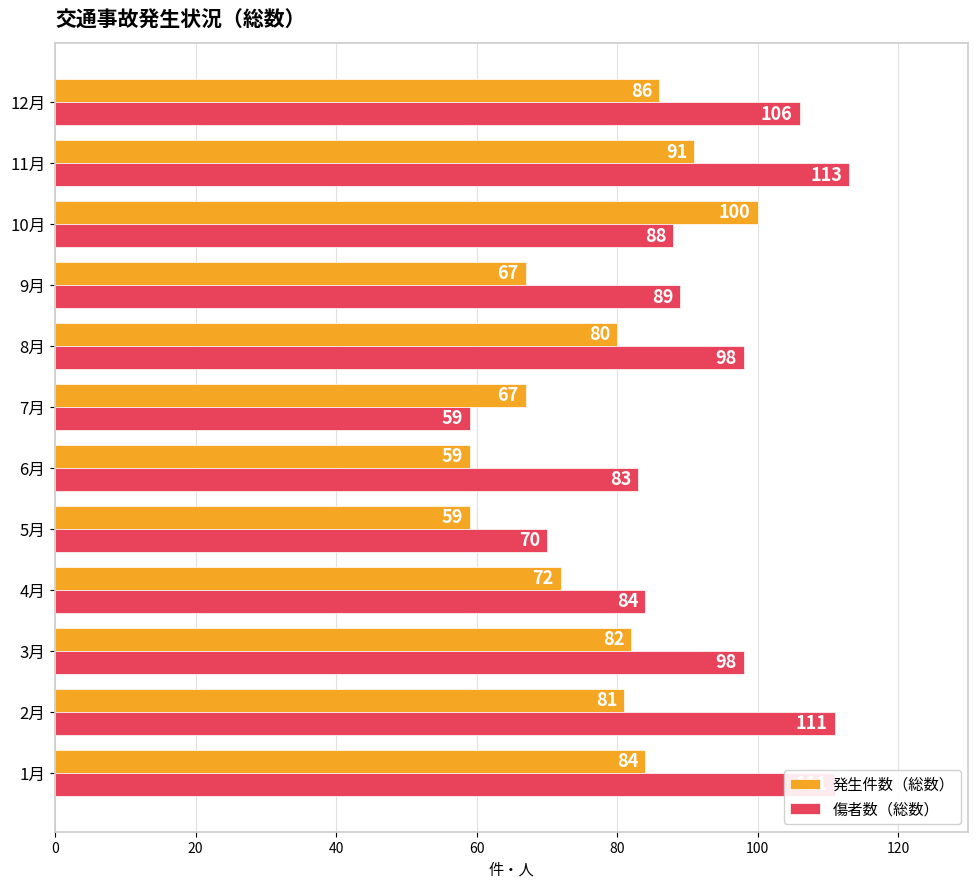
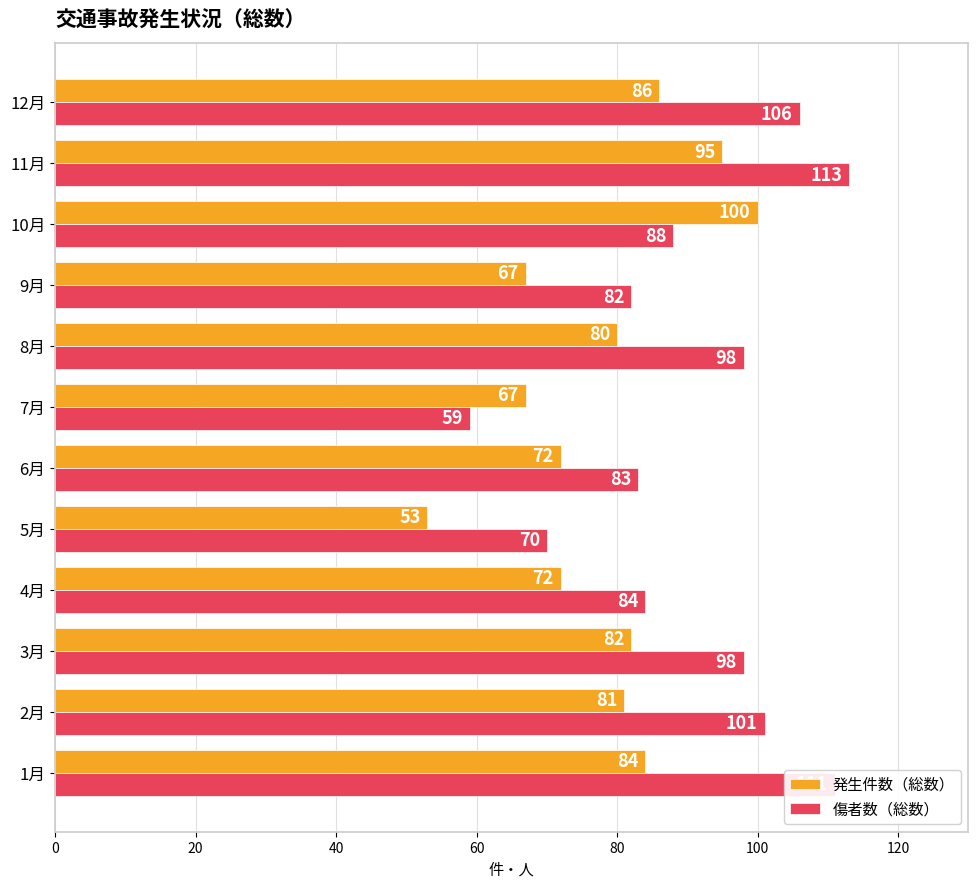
  {
    "発生件数（総数）": {
      "12月": 86,
-     "11月": 91,
+     "11月": 95,
      "10月": 100,
      "9月": 67,
      "8月": 80,
      "7月": 67,
-     "6月": 59,
-     "5月": 59,
+     "6月": 72,
+     "5月": 53,
      "4月": 72,
      "3月": 82,
      "2月": 81,
      "1月": 84
    },
    "傷者数（総数）": {
      "12月": 106,
      "11月": 113,
      "10月": 88,
-     "9月": 89,
+     "9月": 82,
      "8月": 98,
      "7月": 59,
      "6月": 83,
      "5月": 70,
      "4月": 84,
      "3月": 98,
-     "2月": 111
+     "2月": 101
    }
  }
